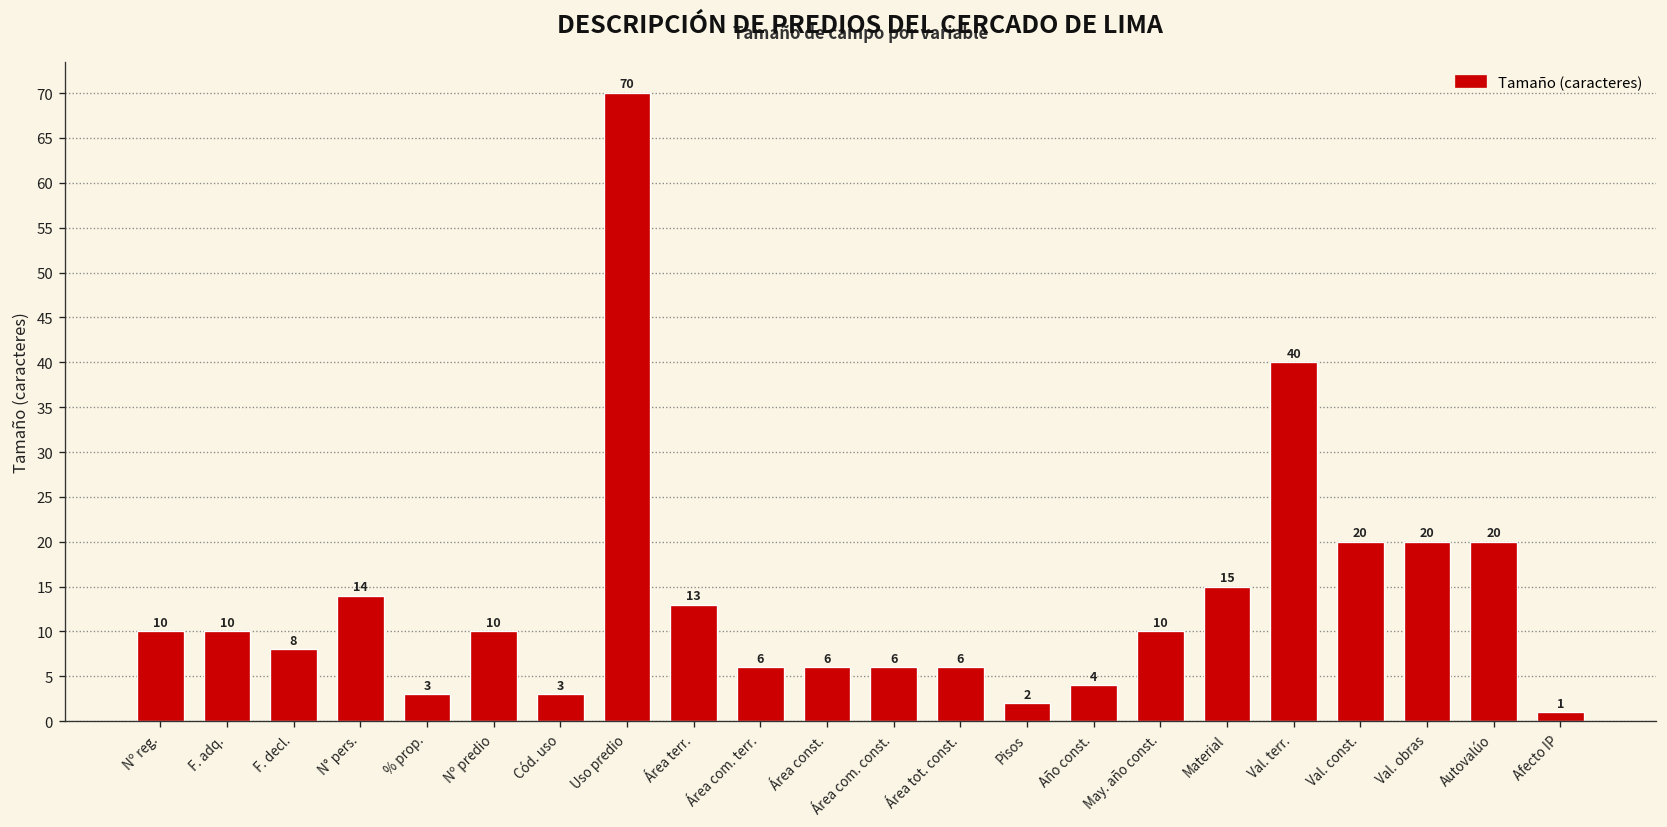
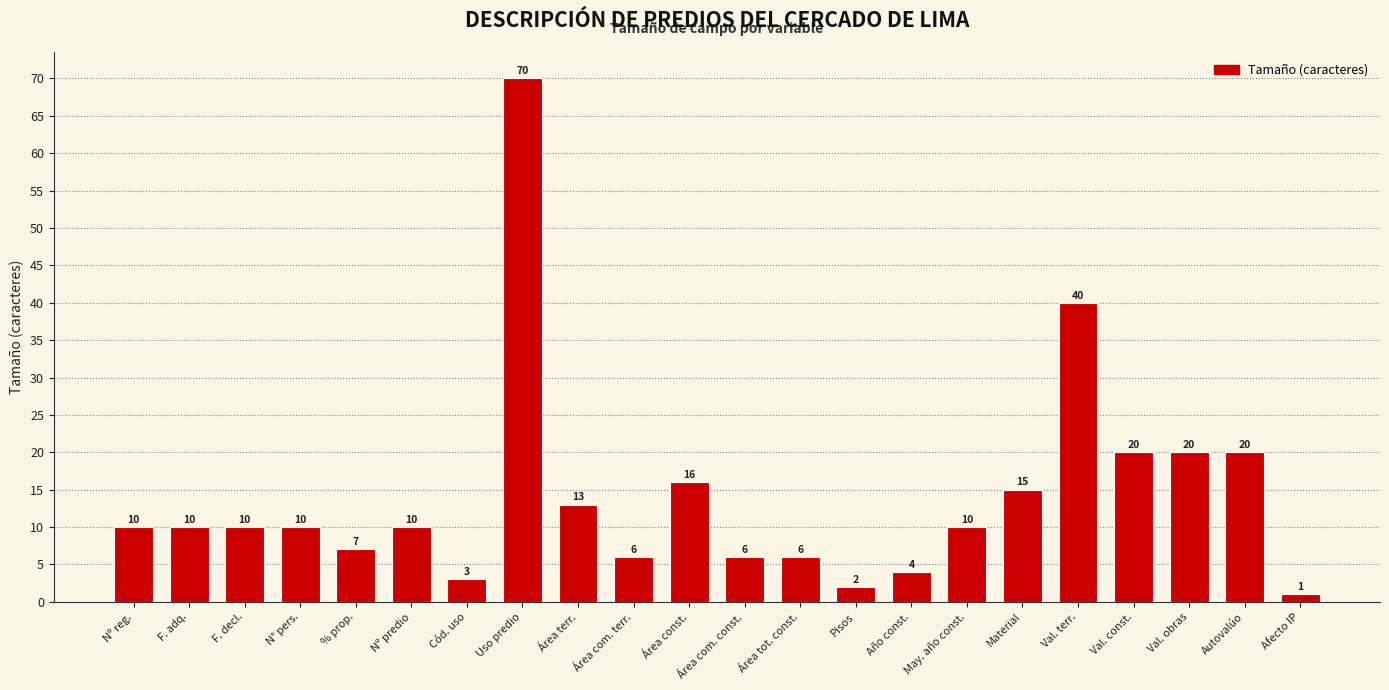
  {
    "Nº reg.": 10,
    "F. adq.": 10,
-   "F. decl.": 8,
-   "N° pers.": 14,
-   "% prop.": 3,
+   "F. decl.": 10,
+   "N° pers.": 10,
+   "% prop.": 7,
    "Nº predio": 10,
    "Cód. uso": 3,
    "Uso predio": 70,
    "Área terr.": 13,
    "Área com. terr.": 6,
-   "Área const.": 6,
+   "Área const.": 16,
    "Área com. const.": 6,
    "Área tot. const.": 6,
    "Pisos": 2,
    "Año const.": 4,
    "May. año const.": 10,
    "Material": 15,
    "Val. terr.": 40,
    "Val. const.": 20,
    "Val. obras": 20,
    "Autovalúo": 20,
    "Afecto IP": 1
  }
